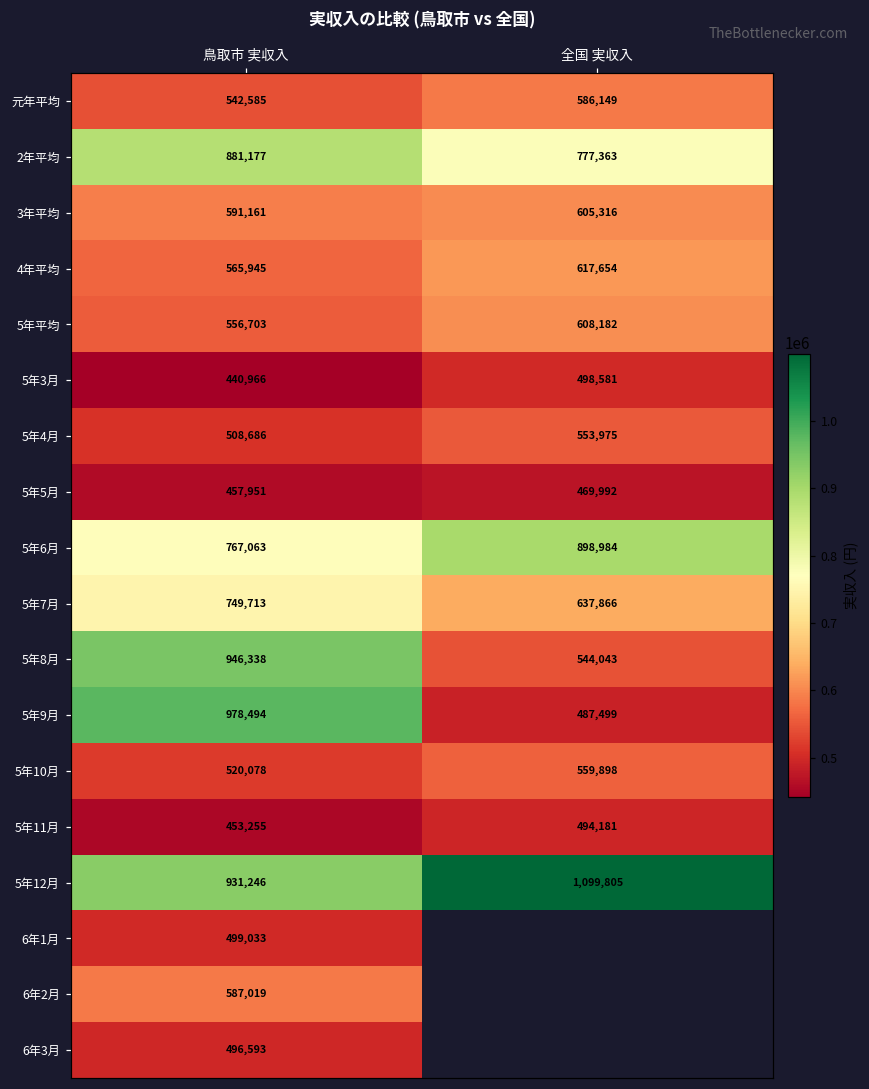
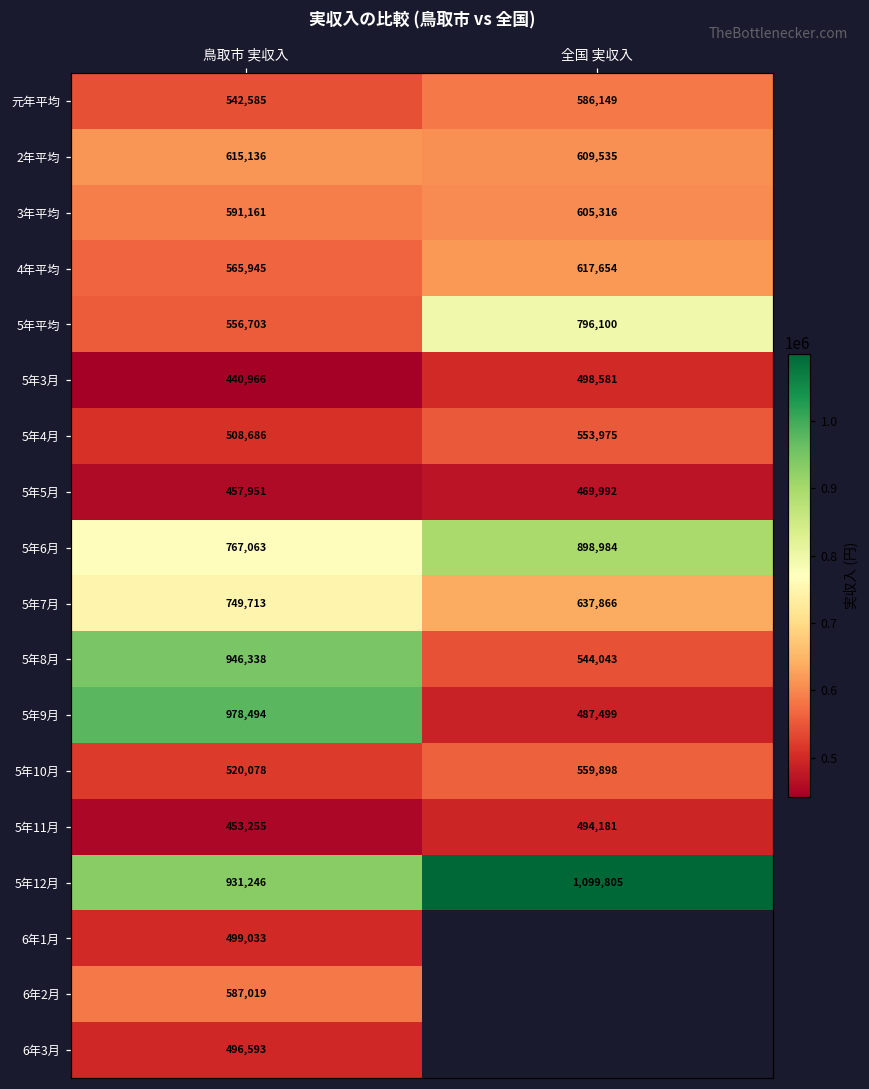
  {
    "元年平均": {
      "鳥取市 実収入": "542,585",
      "全国 実収入": "586,149"
    },
    "2年平均": {
-     "鳥取市 実収入": "881,177",
-     "全国 実収入": "777,363"
+     "鳥取市 実収入": "615,136",
+     "全国 実収入": "609,535"
    },
    "3年平均": {
      "鳥取市 実収入": "591,161",
      "全国 実収入": "605,316"
    },
    "4年平均": {
      "鳥取市 実収入": "565,945",
      "全国 実収入": "617,654"
    },
    "5年平均": {
      "鳥取市 実収入": "556,703",
-     "全国 実収入": "608,182"
+     "全国 実収入": "796,100"
    },
    "5年3月": {
      "鳥取市 実収入": "440,966",
      "全国 実収入": "498,581"
    },
    "5年4月": {
      "鳥取市 実収入": "508,686",
      "全国 実収入": "553,975"
    },
    "5年5月": {
      "鳥取市 実収入": "457,951",
      "全国 実収入": "469,992"
    },
    "5年6月": {
      "鳥取市 実収入": "767,063",
      "全国 実収入": "898,984"
    },
    "5年7月": {
      "鳥取市 実収入": "749,713",
      "全国 実収入": "637,866"
    },
    "5年8月": {
      "鳥取市 実収入": "946,338",
      "全国 実収入": "544,043"
    },
    "5年9月": {
      "鳥取市 実収入": "978,494",
      "全国 実収入": "487,499"
    },
    "5年10月": {
      "鳥取市 実収入": "520,078",
      "全国 実収入": "559,898"
    },
    "5年11月": {
      "鳥取市 実収入": "453,255",
      "全国 実収入": "494,181"
    },
    "5年12月": {
      "鳥取市 実収入": "931,246",
      "全国 実収入": "1,099,805"
    },
    "6年1月": {
      "鳥取市 実収入": "499,033"
    },
    "6年2月": {
      "鳥取市 実収入": "587,019"
    },
    "6年3月": {
      "鳥取市 実収入": "496,593"
    }
  }
